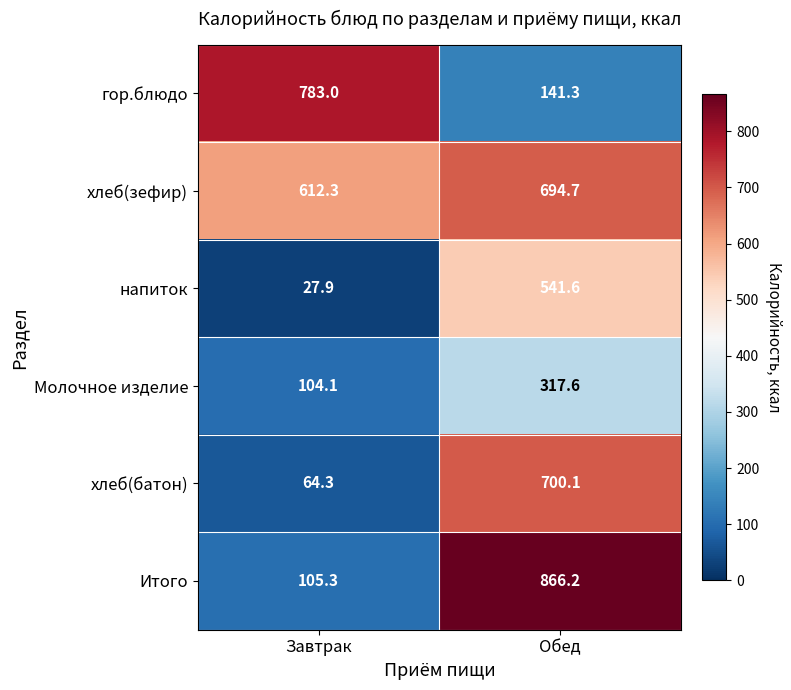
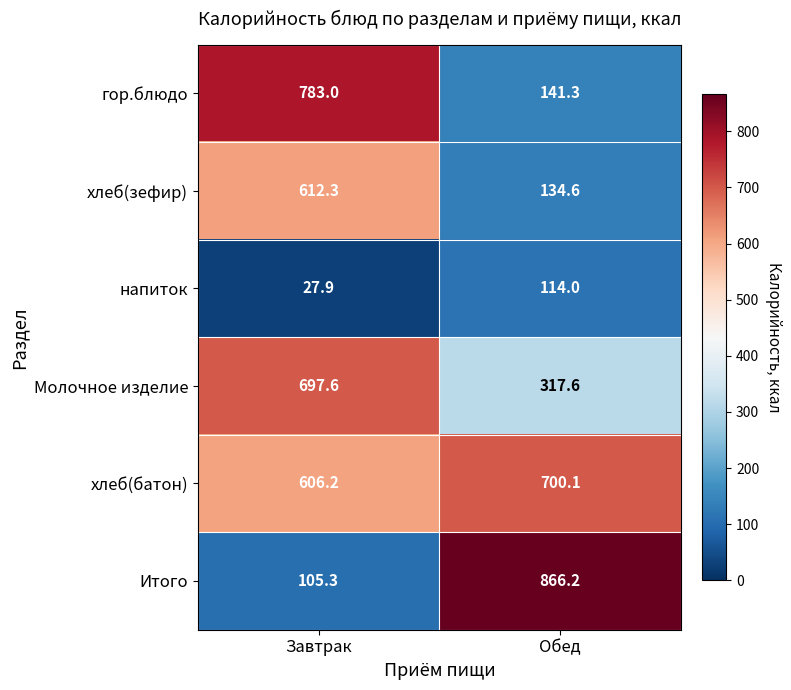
  {
    "гор.блюдо": {
      "Завтрак": 783.0,
      "Обед": 141.3
    },
    "хлеб(зефир)": {
      "Завтрак": 612.3,
-     "Обед": 694.7
+     "Обед": 134.6
    },
    "напиток": {
      "Завтрак": 27.9,
-     "Обед": 541.6
+     "Обед": 114.0
    },
    "Молочное изделие": {
-     "Завтрак": 104.1,
+     "Завтрак": 697.6,
      "Обед": 317.6
    },
    "хлеб(батон)": {
-     "Завтрак": 64.3,
+     "Завтрак": 606.2,
      "Обед": 700.1
    },
    "Итого": {
      "Завтрак": 105.3,
      "Обед": 866.2
    }
  }
